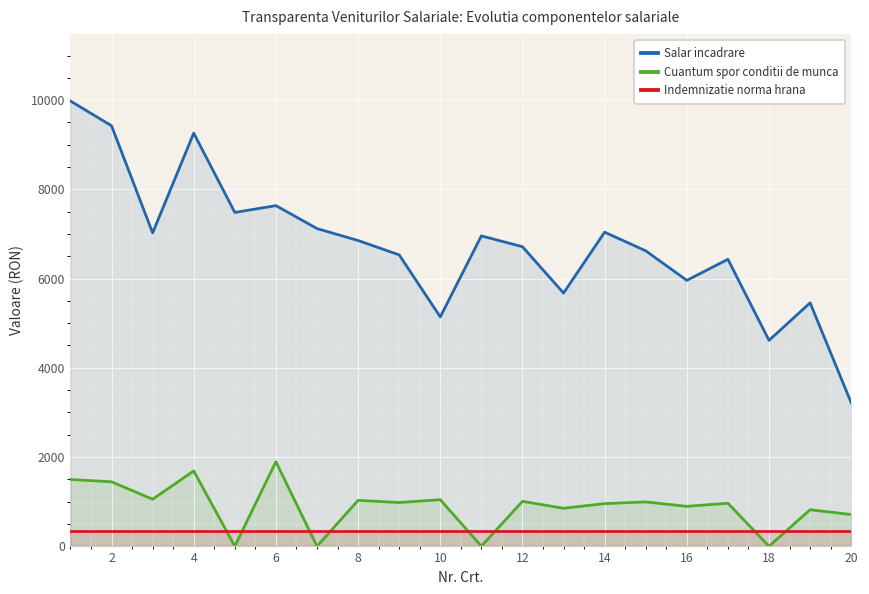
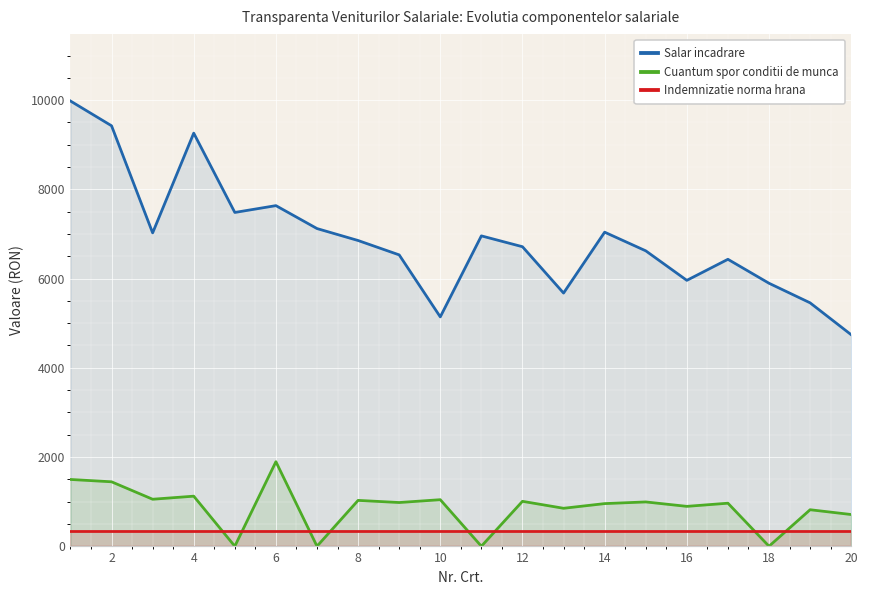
  {
    "Salar incadrare": {
      "2": 9400,
      "4": 9300,
      "6": 7600,
      "8": 6900,
      "10": 5100,
      "12": 6700,
      "14": 7000,
      "16": 6000,
-     "18": 4600,
-     "20": 3200
+     "18": 5900,
+     "20": 4700
    },
    "Cuantum spor conditii de munca": {
      "2": 1400,
-     "4": 1700,
+     "4": 1100,
      "6": 1900,
      "8": 1000,
      "10": 1000,
      "12": 1000,
      "14": 1000,
      "16": 900,
      "18": 0,
      "20": 700
    },
    "Indemnizatie norma hrana": {
      "2": 300,
      "4": 300,
      "6": 300,
      "8": 300,
      "10": 300,
      "12": 300,
      "14": 300,
      "16": 300,
      "18": 300,
      "20": 300
    }
  }
